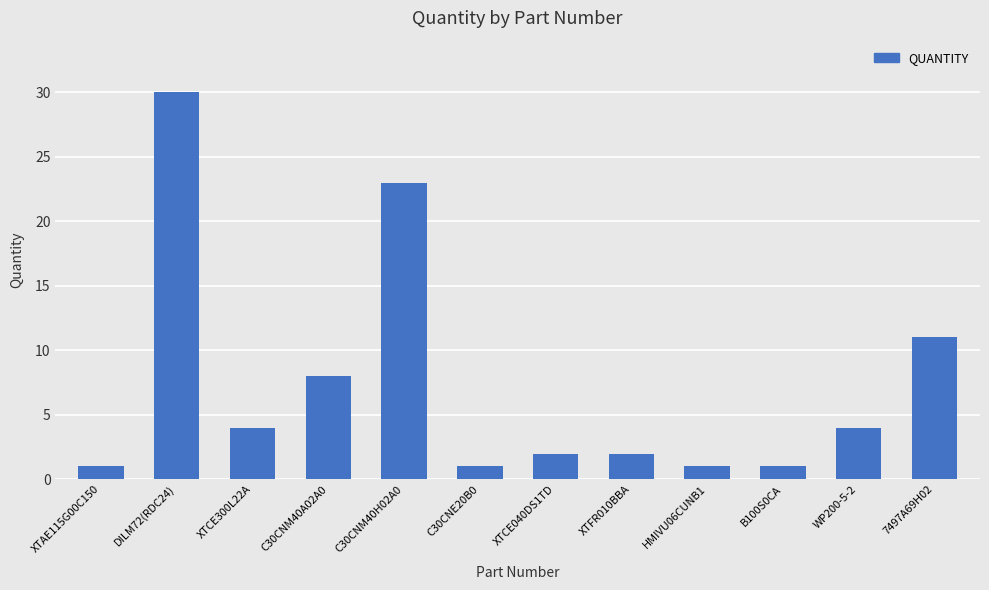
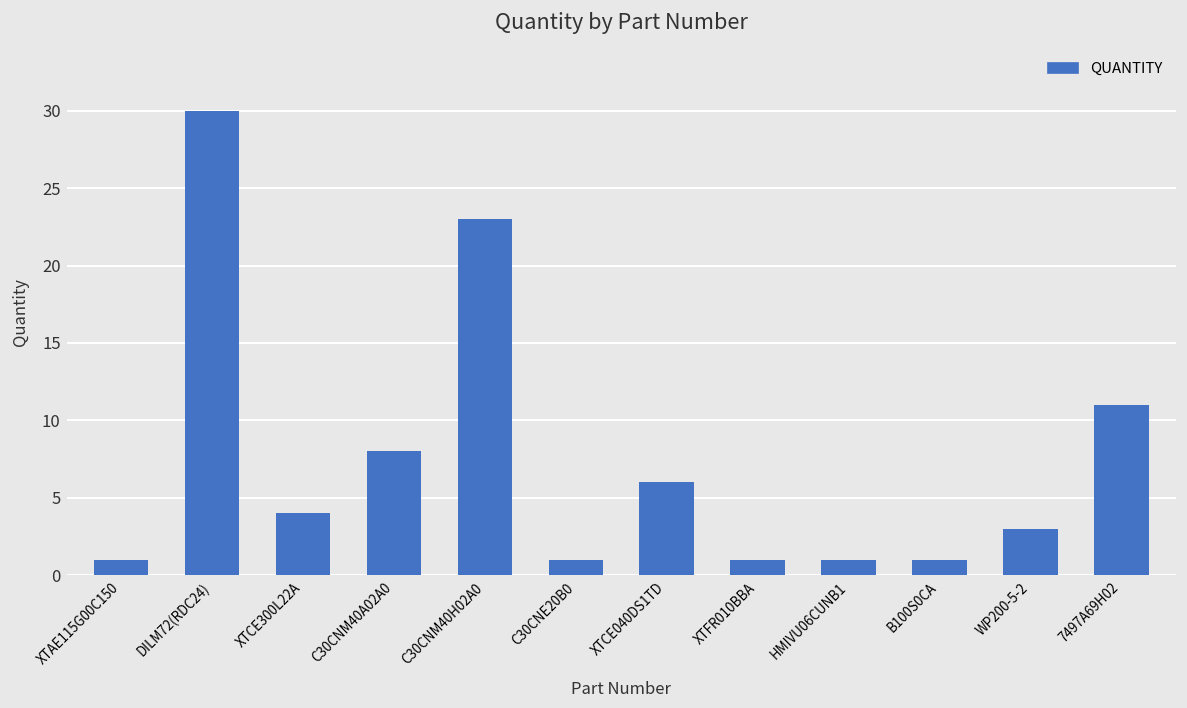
  {
    "XTAE115G00C150": 1,
    "DILM72(RDC24)": 30,
    "XTCE300L22A": 4,
    "C30CNM40A02A0": 8,
    "C30CNM40H02A0": 23,
    "C30CNE20B0": 1,
-   "XTCE040DS1TD": 2,
-   "XTFR010BBA": 2,
+   "XTCE040DS1TD": 6,
+   "XTFR010BBA": 1,
    "HMIVU06CUNB1": 1,
    "B100S0CA": 1,
-   "WP200-5-2": 4,
+   "WP200-5-2": 3,
    "7497A69H02": 11
  }
